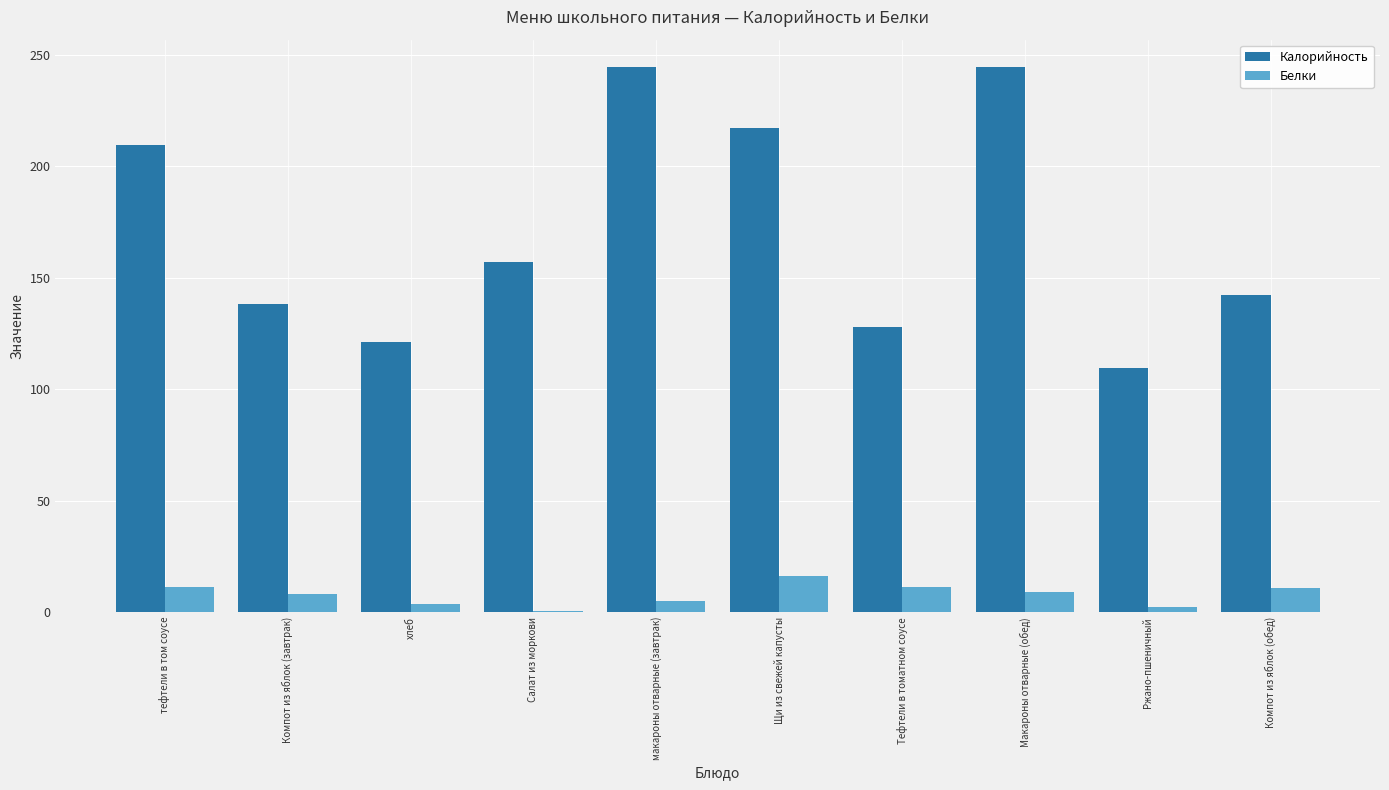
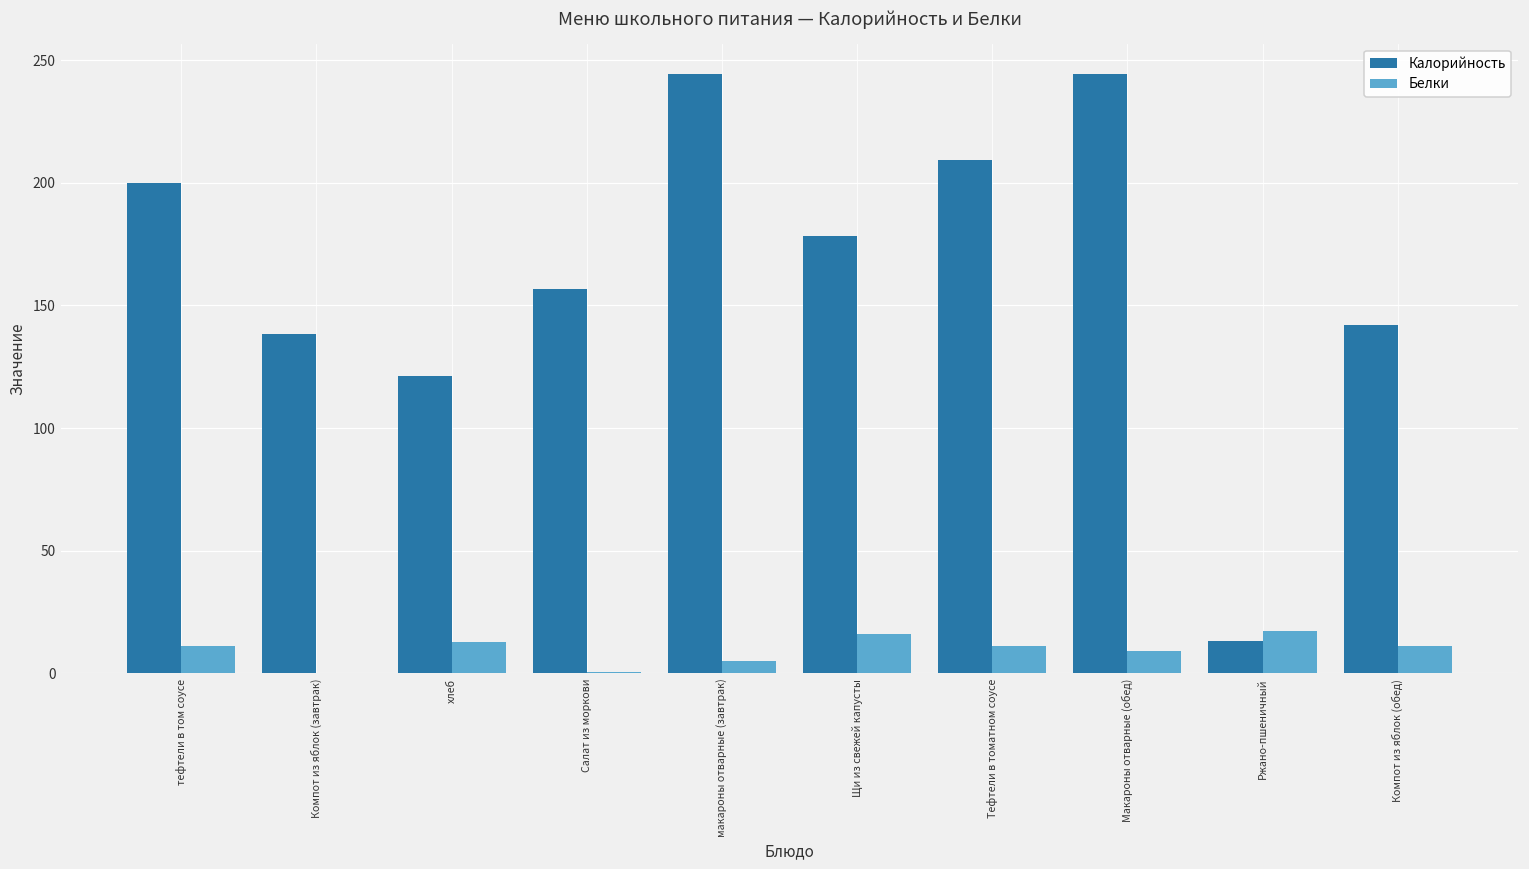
  {
    "Калорийность": {
-     "тефтели в том соусе": 209,
+     "тефтели в том соусе": 200,
      "Компот из яблок (завтрак)": 138,
      "хлеб": 121,
      "Салат из моркови": 157,
      "макароны отварные (завтрак)": 245,
-     "Щи из свежей капусты": 217,
-     "Тефтели в томатном соусе": 128,
+     "Щи из свежей капусты": 178,
+     "Тефтели в томатном соусе": 209,
      "Макароны отварные (обед)": 245,
-     "Ржано-пшеничный": 109,
+     "Ржано-пшеничный": 13,
      "Компот из яблок (обед)": 142
    },
    "Белки": {
      "тефтели в том соусе": 11,
-     "Компот из яблок (завтрак)": 8,
-     "хлеб": 4,
+     "Компот из яблок (завтрак)": 0,
+     "хлеб": 13,
      "макароны отварные (завтрак)": 5,
      "Щи из свежей капусты": 16,
      "Тефтели в томатном соусе": 11,
      "Макароны отварные (обед)": 9,
-     "Ржано-пшеничный": 3,
+     "Ржано-пшеничный": 17,
      "Компот из яблок (обед)": 11
    }
  }
